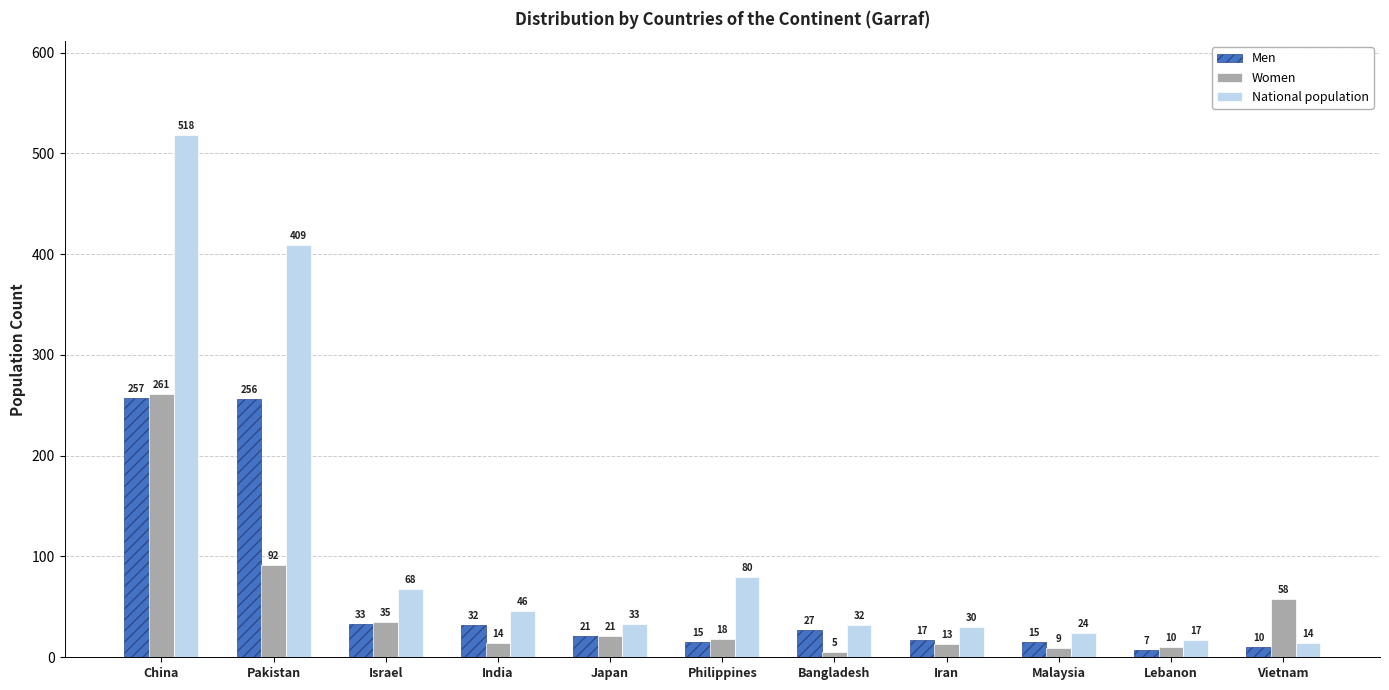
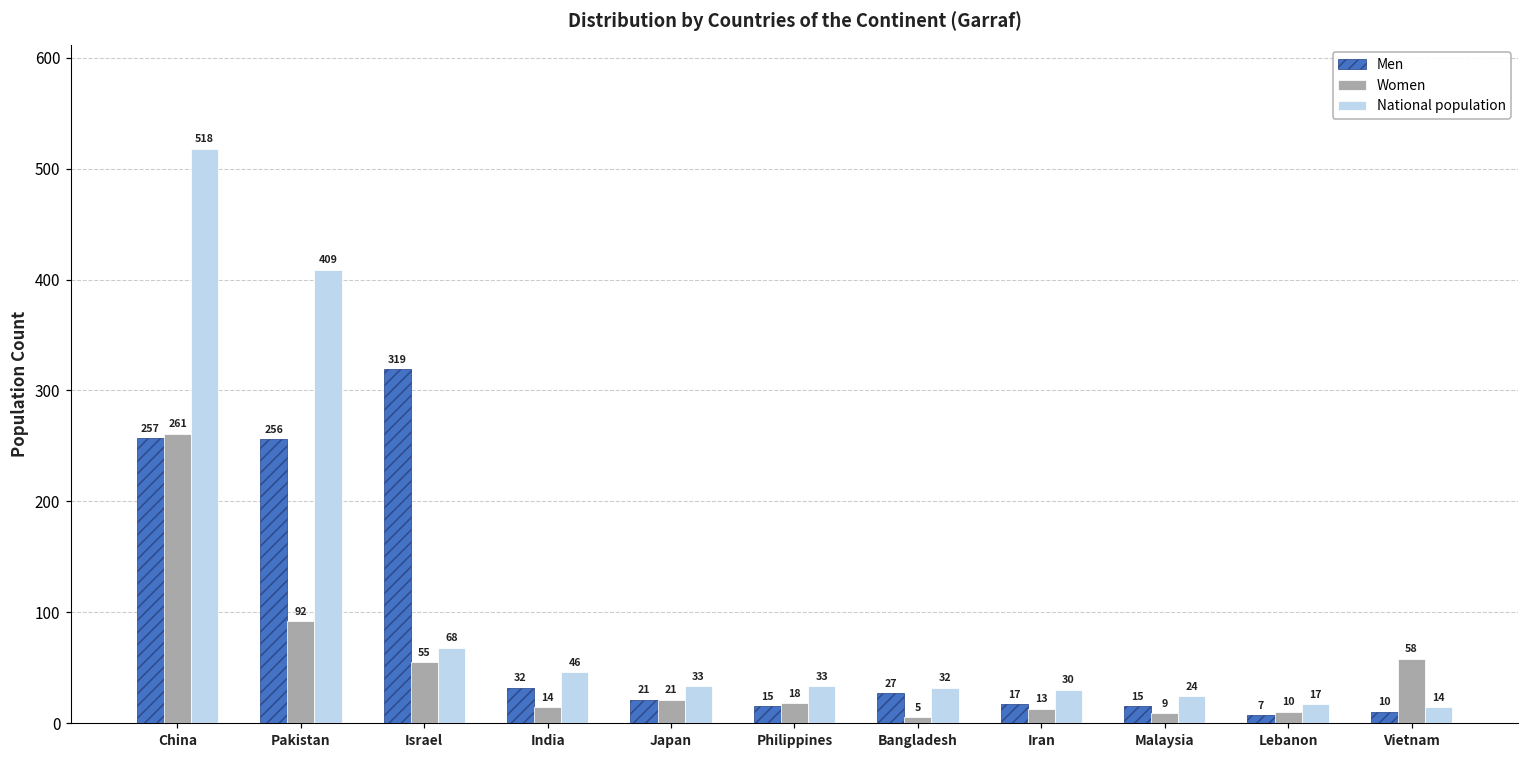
  {
    "Men": {
      "China": 257,
      "Pakistan": 256,
-     "Israel": 33,
+     "Israel": 319,
      "India": 32,
      "Japan": 21,
      "Philippines": 15,
      "Bangladesh": 27,
      "Iran": 17,
      "Malaysia": 15,
      "Lebanon": 7,
      "Vietnam": 10
    },
    "Women": {
      "China": 261,
      "Pakistan": 92,
-     "Israel": 35,
+     "Israel": 55,
      "India": 14,
      "Japan": 21,
      "Philippines": 18,
      "Bangladesh": 5,
      "Iran": 13,
      "Malaysia": 9,
      "Lebanon": 10,
      "Vietnam": 58
    },
    "National population": {
      "China": 518,
      "Pakistan": 409,
      "Israel": 68,
      "India": 46,
      "Japan": 33,
-     "Philippines": 80,
+     "Philippines": 33,
      "Bangladesh": 32,
      "Iran": 30,
      "Malaysia": 24,
      "Lebanon": 17,
      "Vietnam": 14
    }
  }
